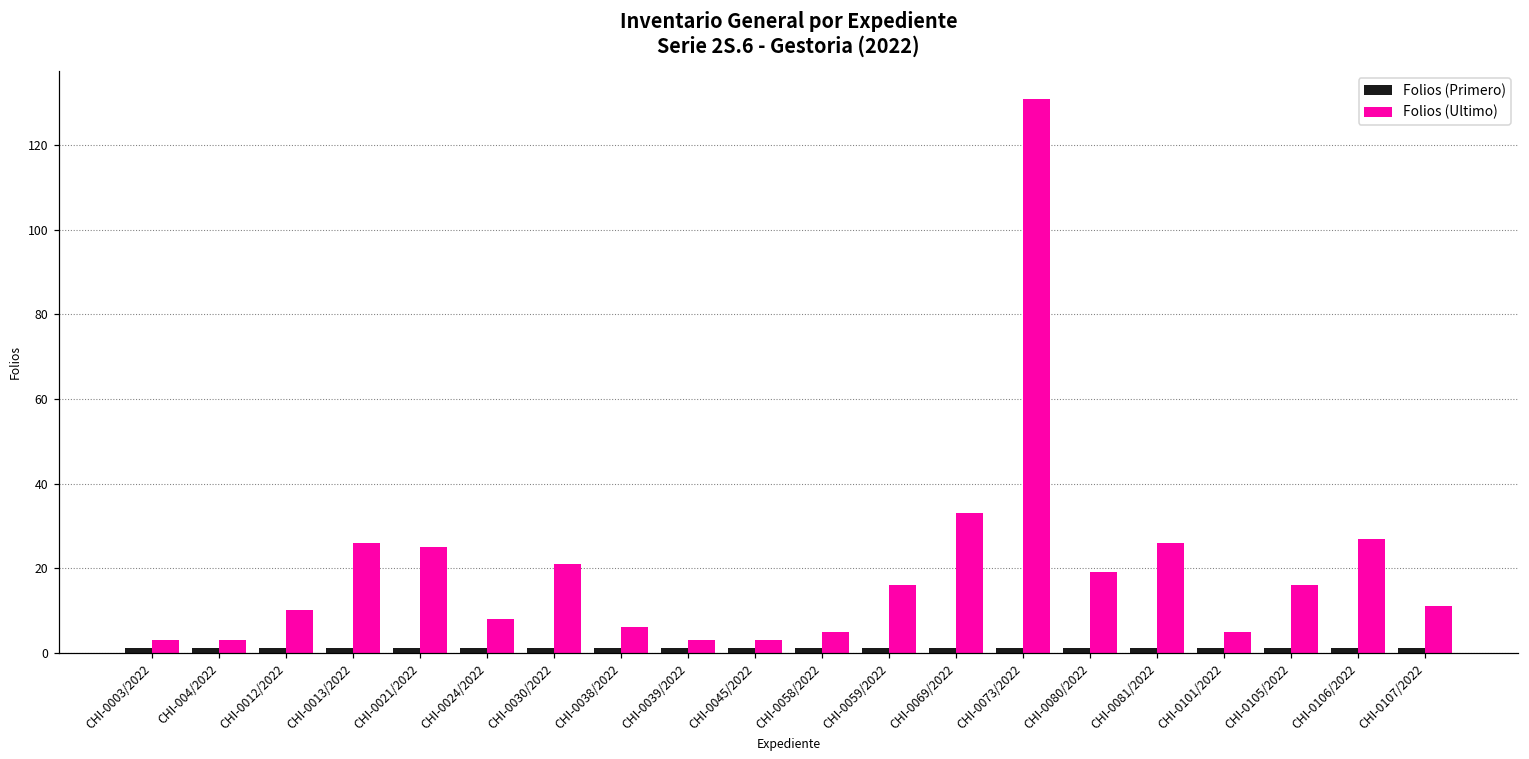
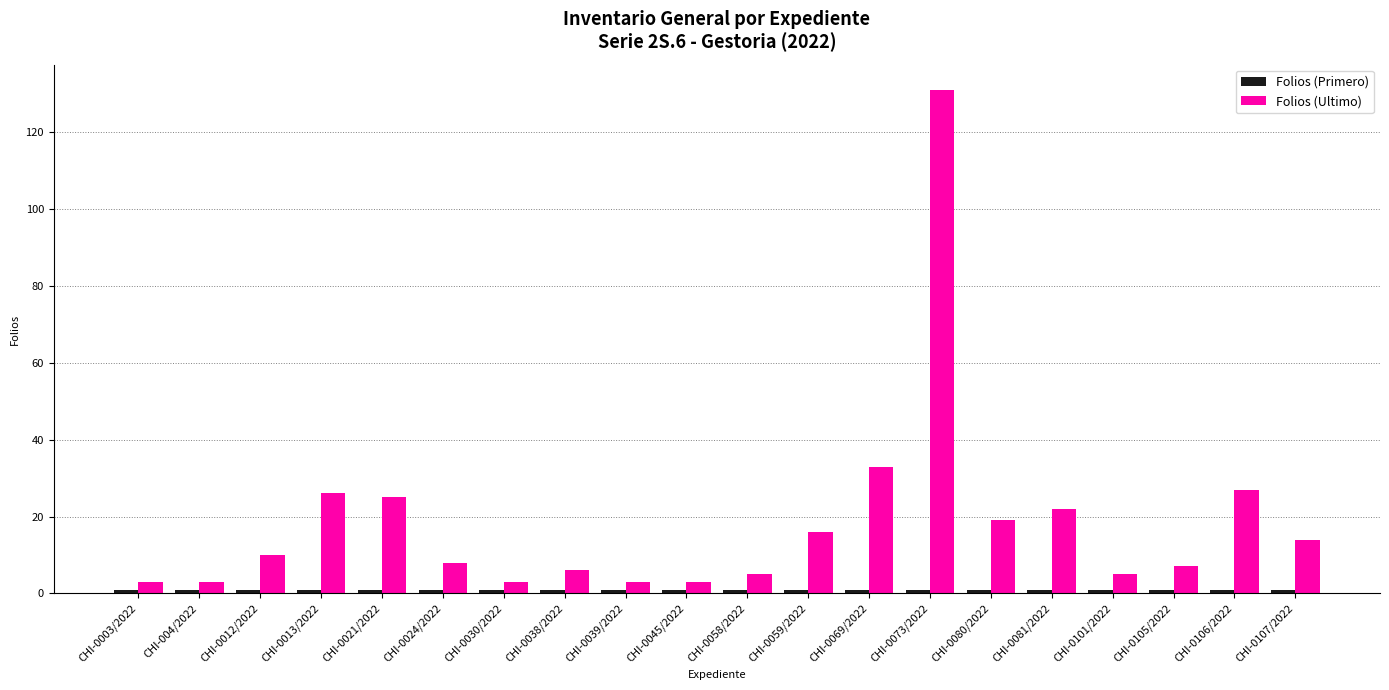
  {
    "Folios (Primero)": {
      "CHI-0003/2022": 1,
      "CHI-004/2022": 1,
      "CHI-0012/2022": 1,
      "CHI-0013/2022": 1,
      "CHI-0021/2022": 1,
      "CHI-0024/2022": 1,
      "CHI-0030/2022": 1,
      "CHI-0038/2022": 1,
      "CHI-0039/2022": 1,
      "CHI-0045/2022": 1,
      "CHI-0058/2022": 1,
      "CHI-0059/2022": 1,
      "CHI-0069/2022": 1,
      "CHI-0073/2022": 1,
      "CHI-0080/2022": 1,
      "CHI-0081/2022": 1,
      "CHI-0101/2022": 1,
      "CHI-0105/2022": 1,
      "CHI-0106/2022": 1,
      "CHI-0107/2022": 1
    },
    "Folios (Ultimo)": {
      "CHI-0003/2022": 3,
      "CHI-004/2022": 3,
      "CHI-0012/2022": 10,
      "CHI-0013/2022": 26,
      "CHI-0021/2022": 25,
      "CHI-0024/2022": 8,
-     "CHI-0030/2022": 21,
+     "CHI-0030/2022": 3,
      "CHI-0038/2022": 6,
      "CHI-0039/2022": 3,
      "CHI-0045/2022": 3,
      "CHI-0058/2022": 5,
      "CHI-0059/2022": 16,
      "CHI-0069/2022": 33,
      "CHI-0073/2022": 131,
      "CHI-0080/2022": 19,
-     "CHI-0081/2022": 26,
+     "CHI-0081/2022": 22,
      "CHI-0101/2022": 5,
-     "CHI-0105/2022": 16,
+     "CHI-0105/2022": 7,
      "CHI-0106/2022": 27,
-     "CHI-0107/2022": 11
+     "CHI-0107/2022": 14
    }
  }
